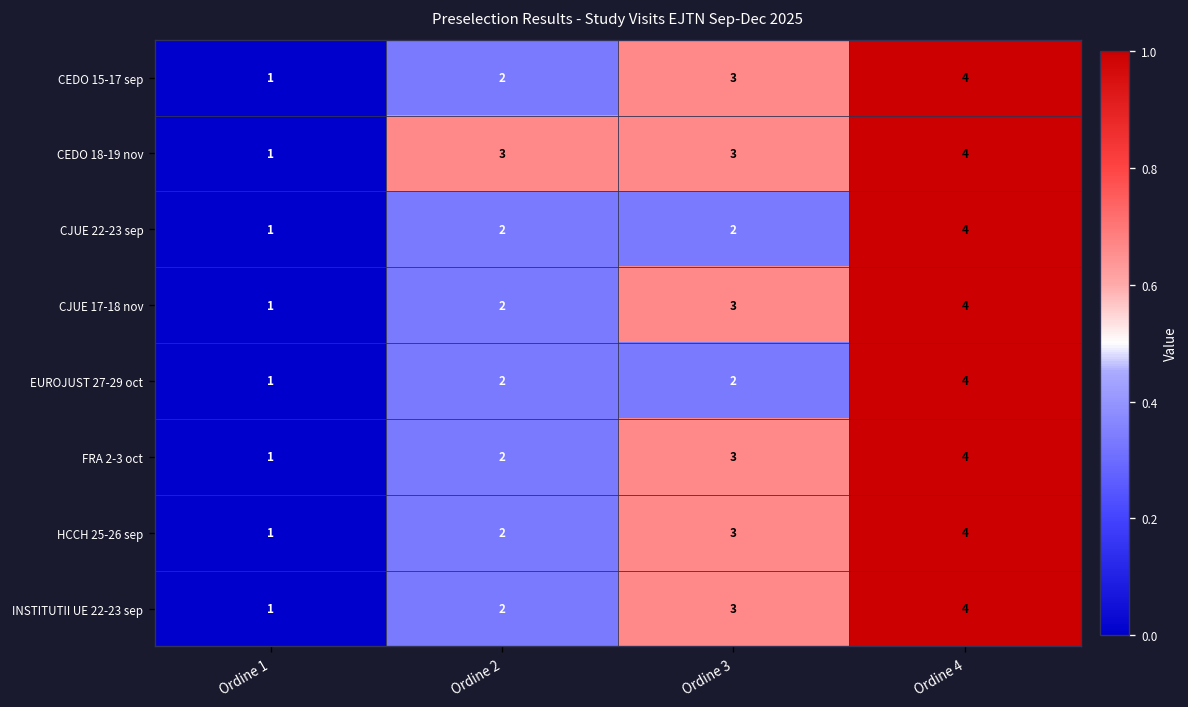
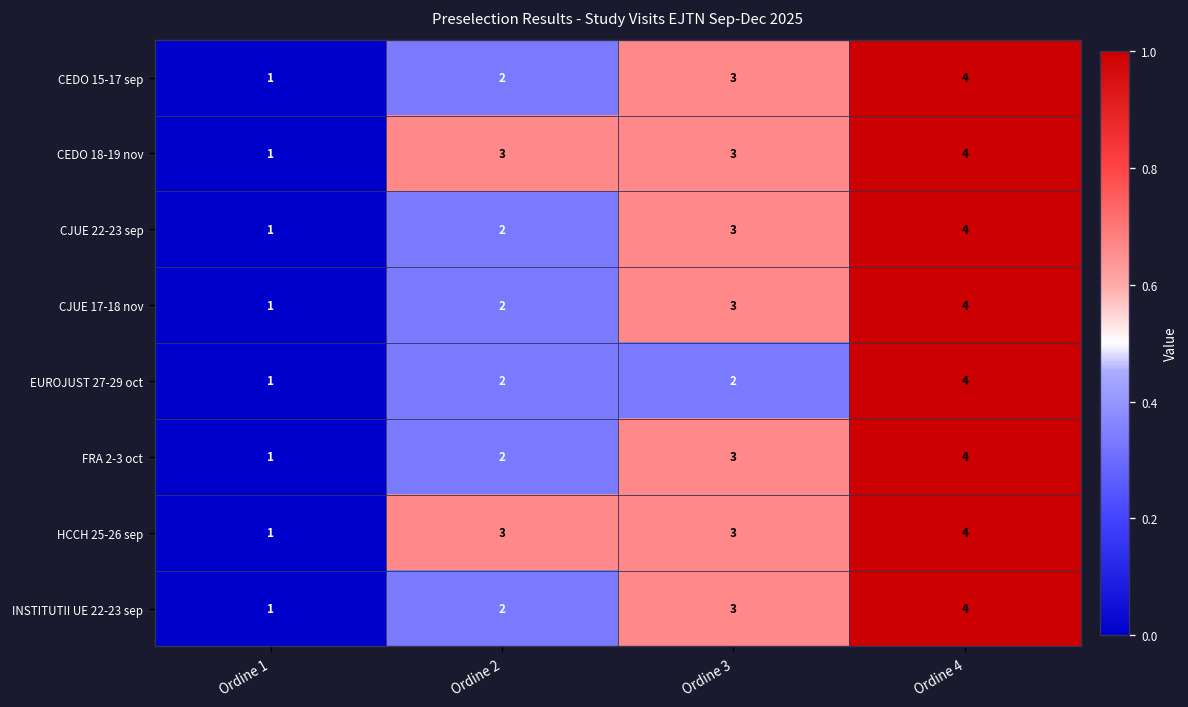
  {
    "CEDO 15-17 sep": {
      "Ordine 1": 1,
      "Ordine 2": 2,
      "Ordine 3": 3,
      "Ordine 4": 4
    },
    "CEDO 18-19 nov": {
      "Ordine 1": 1,
      "Ordine 2": 3,
      "Ordine 3": 3,
      "Ordine 4": 4
    },
    "CJUE 22-23 sep": {
      "Ordine 1": 1,
      "Ordine 2": 2,
-     "Ordine 3": 2,
+     "Ordine 3": 3,
      "Ordine 4": 4
    },
    "CJUE 17-18 nov": {
      "Ordine 1": 1,
      "Ordine 2": 2,
      "Ordine 3": 3,
      "Ordine 4": 4
    },
    "EUROJUST 27-29 oct": {
      "Ordine 1": 1,
      "Ordine 2": 2,
      "Ordine 3": 2,
      "Ordine 4": 4
    },
    "FRA 2-3 oct": {
      "Ordine 1": 1,
      "Ordine 2": 2,
      "Ordine 3": 3,
      "Ordine 4": 4
    },
    "HCCH 25-26 sep": {
      "Ordine 1": 1,
-     "Ordine 2": 2,
+     "Ordine 2": 3,
      "Ordine 3": 3,
      "Ordine 4": 4
    },
    "INSTITUTII UE 22-23 sep": {
      "Ordine 1": 1,
      "Ordine 2": 2,
      "Ordine 3": 3,
      "Ordine 4": 4
    }
  }
